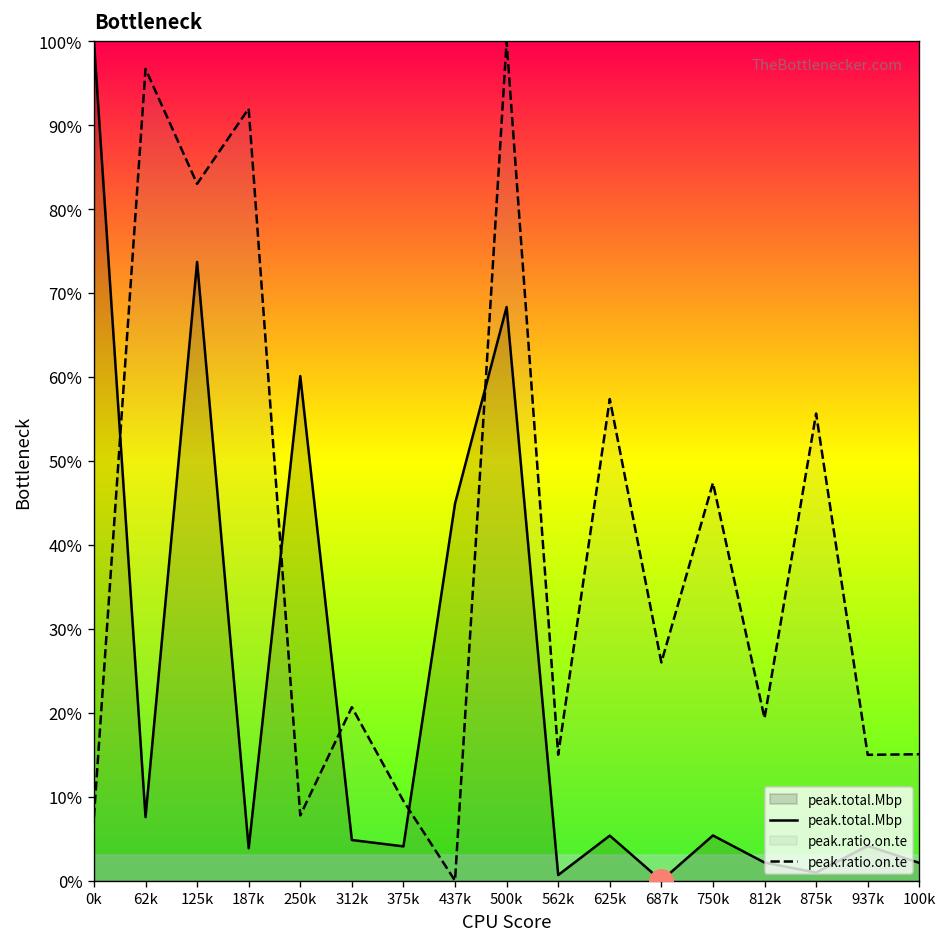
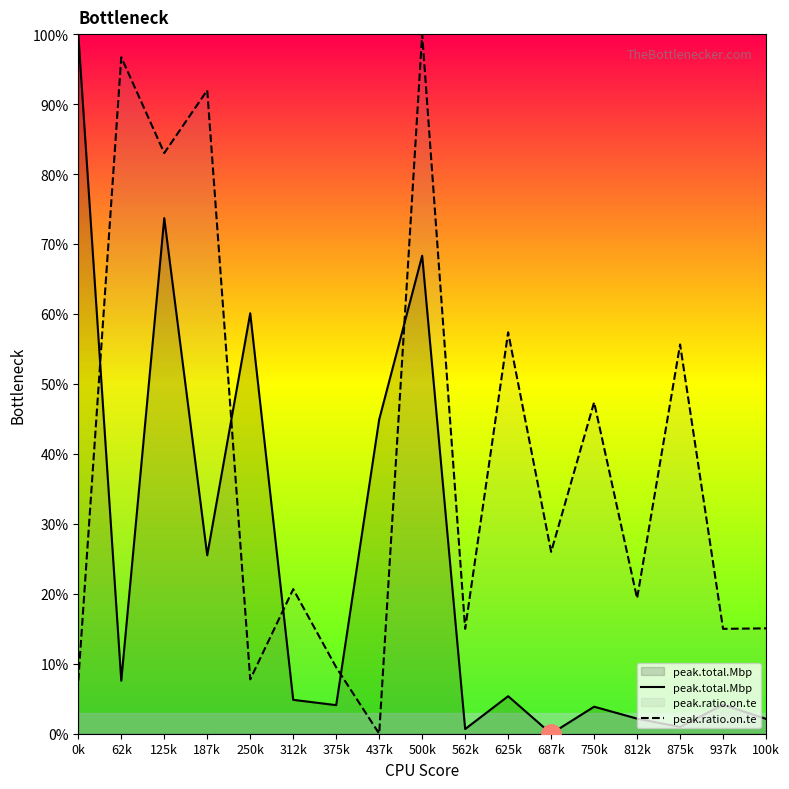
  {
    "peak.total.Mbp": {
      "0k": "100%",
      "62k": "8%",
      "125k": "74%",
-     "187k": "4%",
+     "187k": "26%",
      "250k": "60%",
      "312k": "5%",
      "375k": "4%",
      "437k": "45%",
      "500k": "68%",
      "625k": "5%",
-     "750k": "5%"
+     "750k": "4%"
    }
  }
